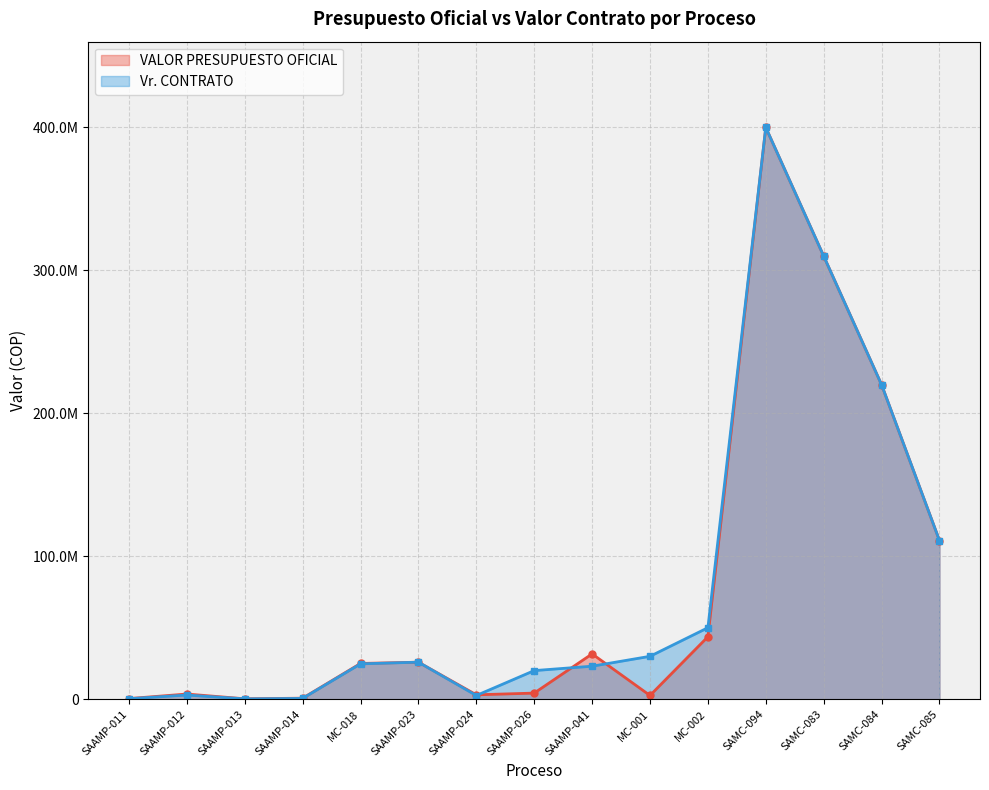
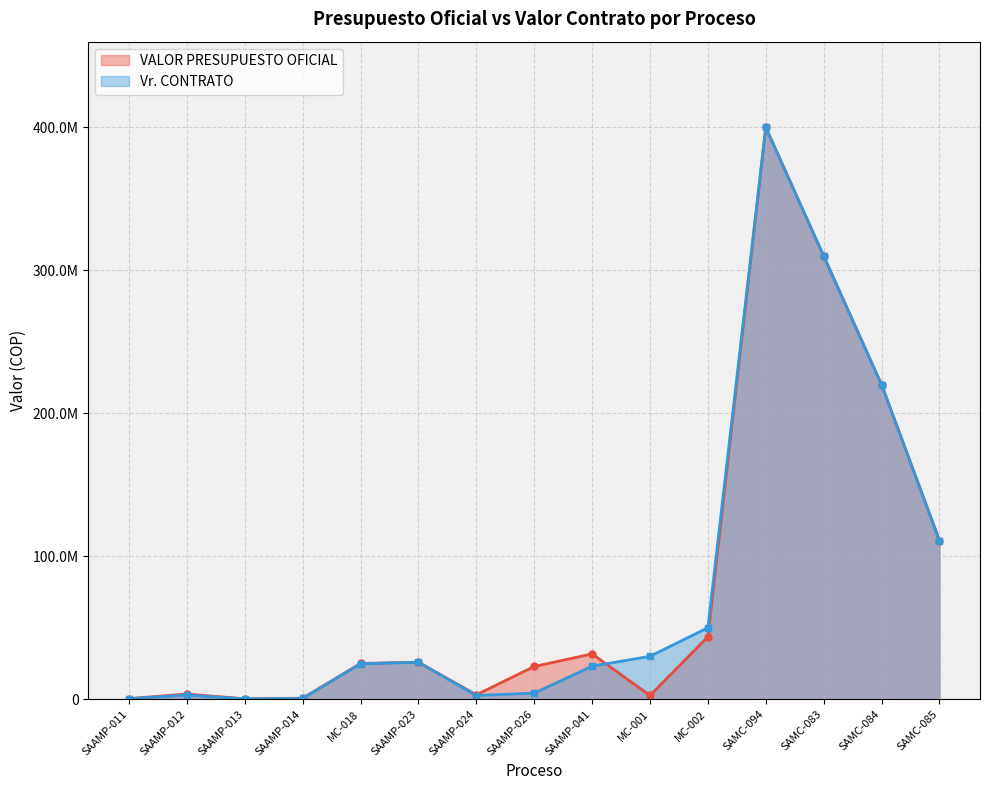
  {
    "VALOR PRESUPUESTO OFICIAL": {
-     "SAAMP-026": 4000000,
+     "SAAMP-026": 23000000,
      "SAAMP-041": 32000000,
      "MC-001": 3000000,
      "MC-002": 44000000
    },
    "Vr. CONTRATO": {
-     "SAAMP-026": 20000000,
+     "SAAMP-026": 4000000,
      "SAAMP-041": 23000000,
      "MC-001": 30000000,
      "MC-002": 50000000
    }
  }
